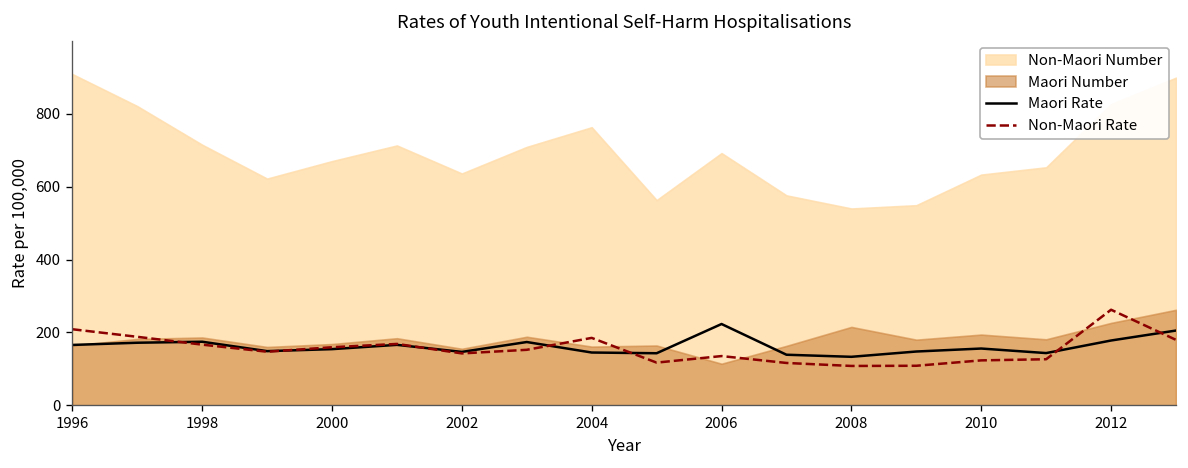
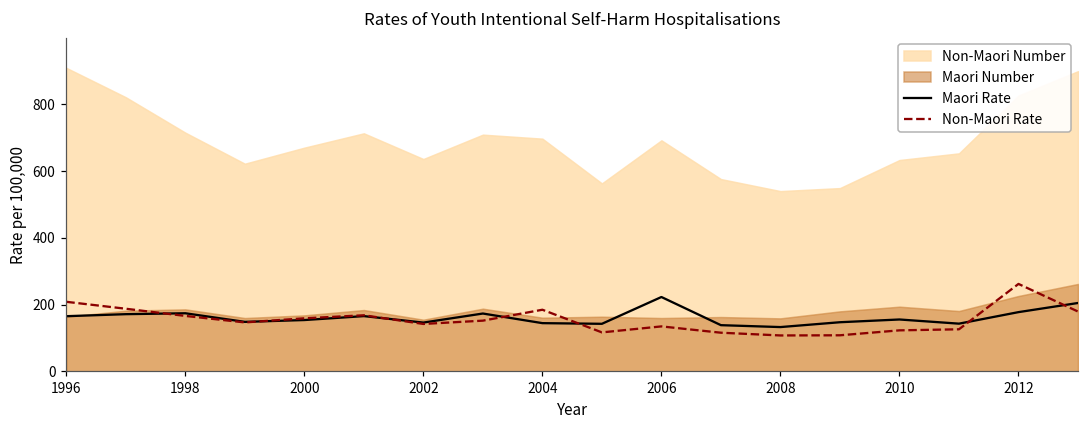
  {
    "Non-Maori Number": {
      "1996": 910,
      "1998": 720,
      "2000": 670,
      "2002": 640,
-     "2004": 760,
+     "2004": 700,
      "2006": 690,
      "2008": 540,
      "2010": 630
    },
    "Maori Rate": {
      "2004": 140,
      "2006": 220,
      "2008": 130,
      "2010": 160,
      "2012": 180
    },
    "Non-Maori Rate": {
      "1996": 210,
      "2004": 180,
      "2006": 140,
      "2008": 110,
      "2010": 120,
      "2012": 260
    },
    "Maori Number": {
      "1998": 190,
      "2000": 170,
      "2004": 160,
-     "2006": 110,
-     "2008": 220,
+     "2006": 160,
+     "2008": 160,
      "2010": 190,
      "2012": 230
    }
  }
